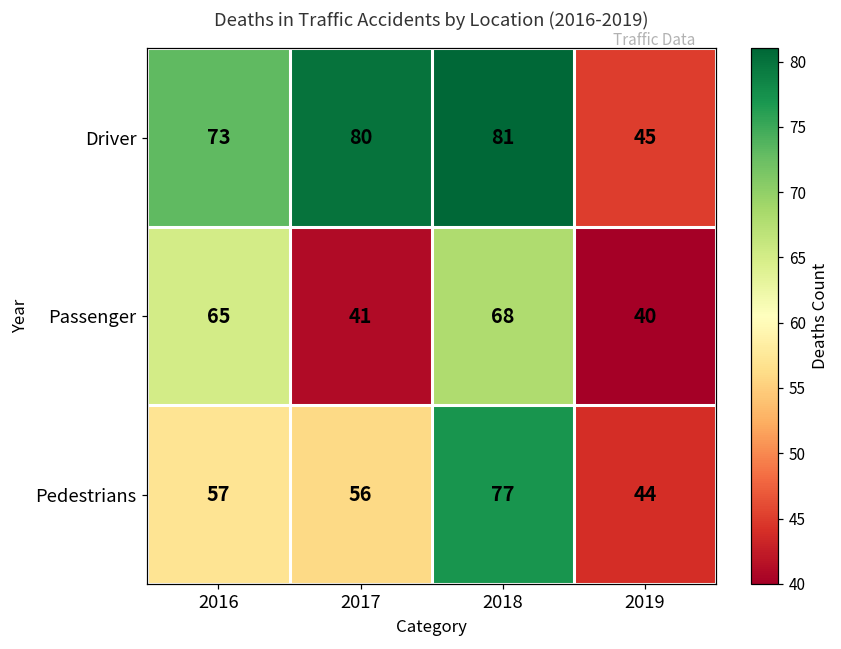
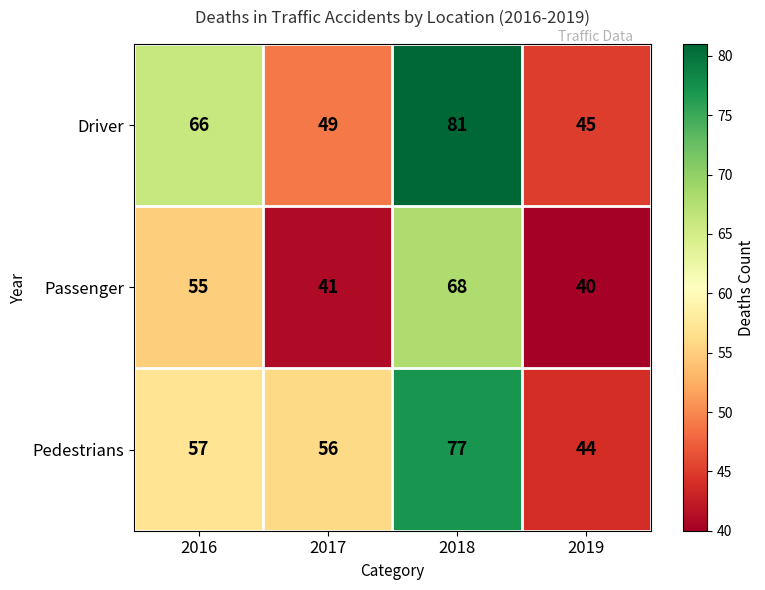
  {
    "Driver": {
-     "2016": 73,
-     "2017": 80,
+     "2016": 66,
+     "2017": 49,
      "2018": 81,
      "2019": 45
    },
    "Passenger": {
-     "2016": 65,
+     "2016": 55,
      "2017": 41,
      "2018": 68,
      "2019": 40
    },
    "Pedestrians": {
      "2016": 57,
      "2017": 56,
      "2018": 77,
      "2019": 44
    }
  }
